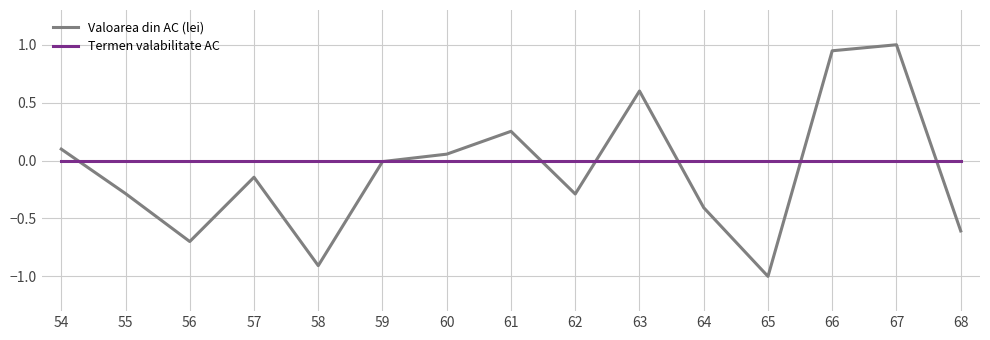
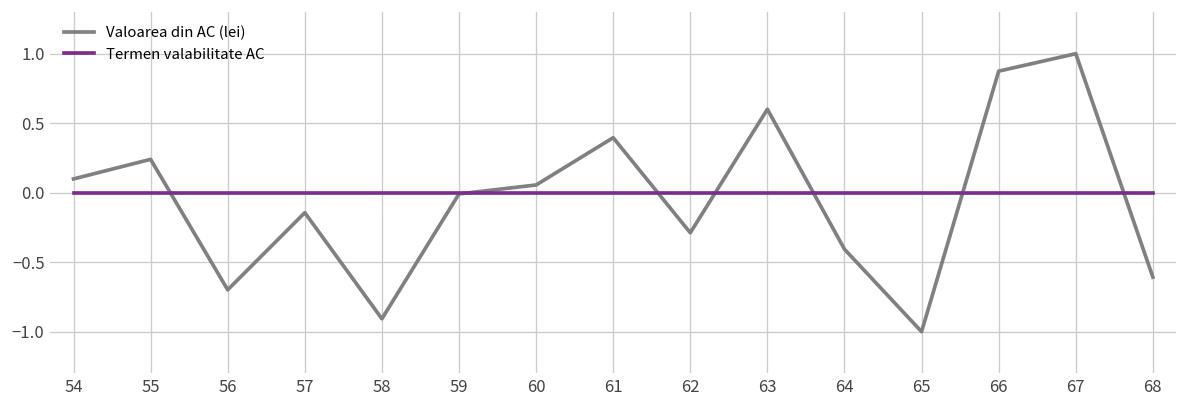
  {
    "Valoarea din AC (lei)": {
      "54": 0.10,
-     "55": -0.28,
+     "55": 0.24,
      "56": -0.70,
      "57": -0.14,
      "58": -0.91,
      "60": 0.06,
-     "61": 0.25,
+     "61": 0.40,
      "62": -0.29,
      "63": 0.60,
      "64": -0.41,
      "65": -1.00,
-     "66": 0.95,
+     "66": 0.87,
      "67": 1.00,
      "68": -0.61
    },
    "Termen valabilitate AC": {
      "54": 0.00,
      "55": 0.00,
      "56": 0.00,
      "57": 0.00,
      "58": 0.00,
      "60": 0.00,
      "61": 0.00,
      "62": 0.00,
      "63": 0.00,
      "64": 0.00,
      "65": 0.00,
      "66": 0.00,
      "67": 0.00,
      "68": 0.00
    }
  }
